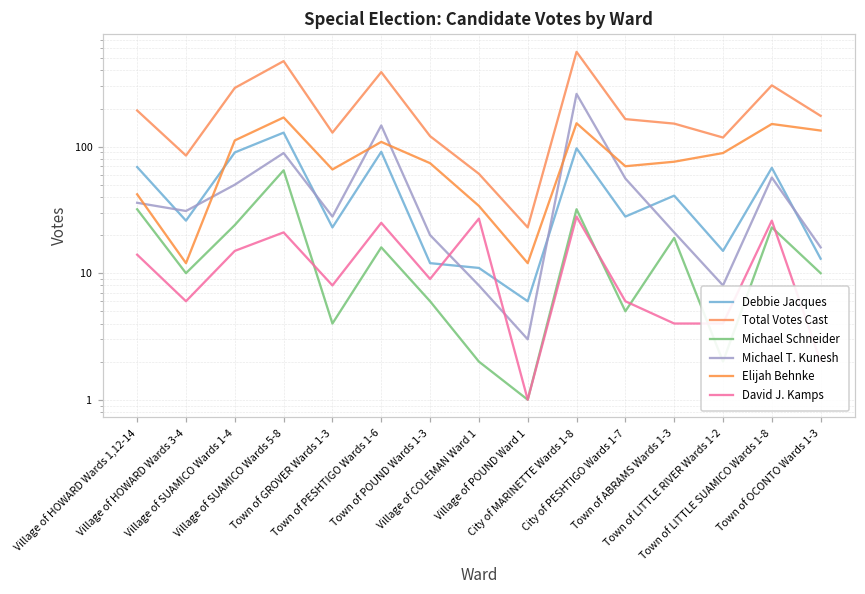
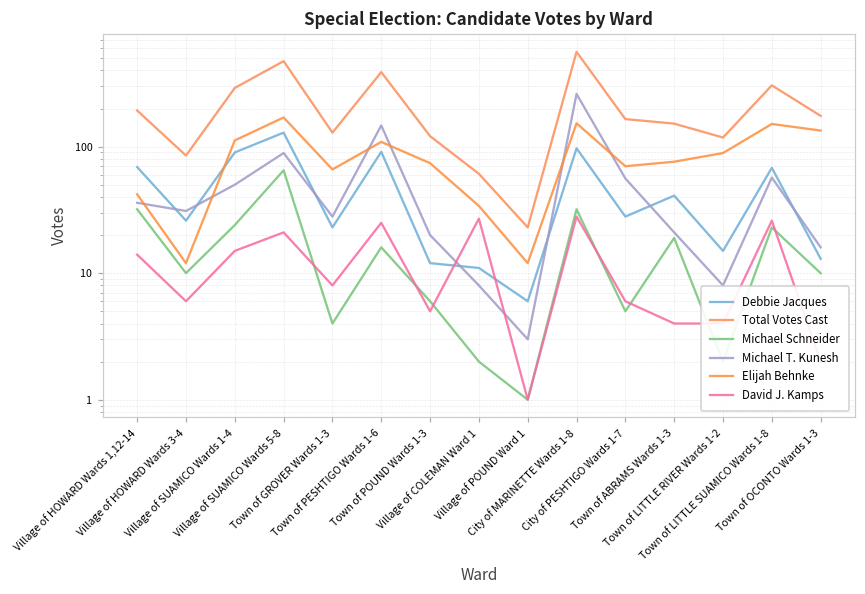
  {
    "Michael Schneider": {
      "Village of HOWARD Wards 1,12-14": 32,
      "Village of HOWARD Wards 3-4": 10,
      "Village of SUAMICO Wards 1-4": 24,
      "Village of SUAMICO Wards 5-8": 70,
      "Town of GROVER Wards 1-3": 4,
      "Town of PESHTIGO Wards 1-6": 16,
      "Town of POUND Wards 1-3": 6,
      "Village of COLEMAN Ward 1": 2,
      "City of MARINETTE Wards 1-8": 32,
      "City of PESHTIGO Wards 1-7": 5,
      "Town of ABRAMS Wards 1-3": 19,
      "Town of LITTLE SUAMICO Wards 1-8": 23,
      "Town of OCONTO Wards 1-3": 10
    },
    "David J. Kamps": {
      "Village of HOWARD Wards 1,12-14": 14,
      "Village of HOWARD Wards 3-4": 6,
      "Village of SUAMICO Wards 1-4": 15,
      "Village of SUAMICO Wards 5-8": 21,
      "Town of GROVER Wards 1-3": 8,
      "Town of PESHTIGO Wards 1-6": 25,
-     "Town of POUND Wards 1-3": 9,
+     "Town of POUND Wards 1-3": 5,
      "Village of COLEMAN Ward 1": 27,
      "City of MARINETTE Wards 1-8": 28,
      "City of PESHTIGO Wards 1-7": 6,
      "Town of ABRAMS Wards 1-3": 4,
      "Town of LITTLE SUAMICO Wards 1-8": 26
    }
  }
